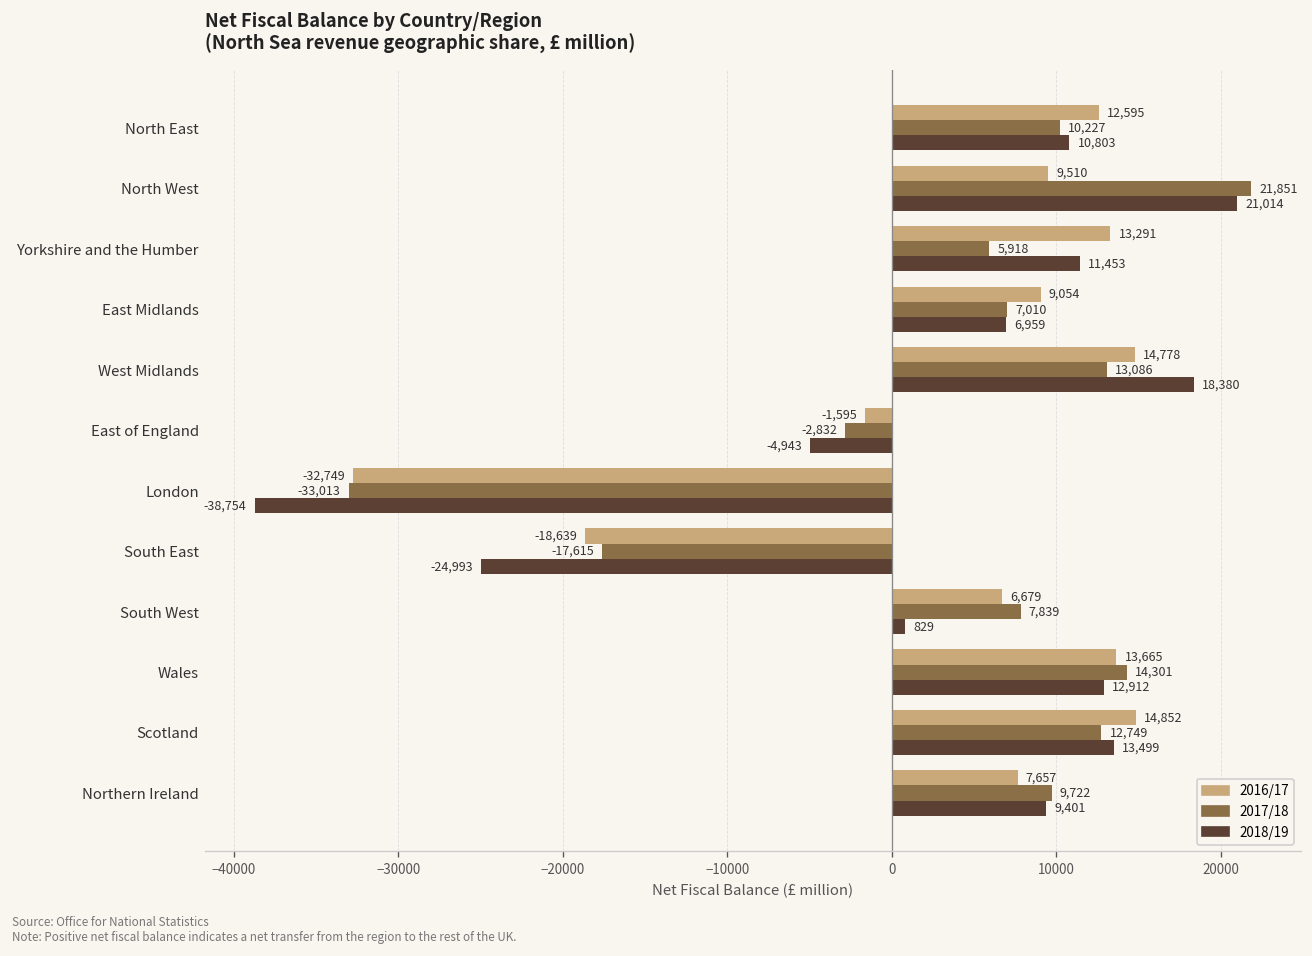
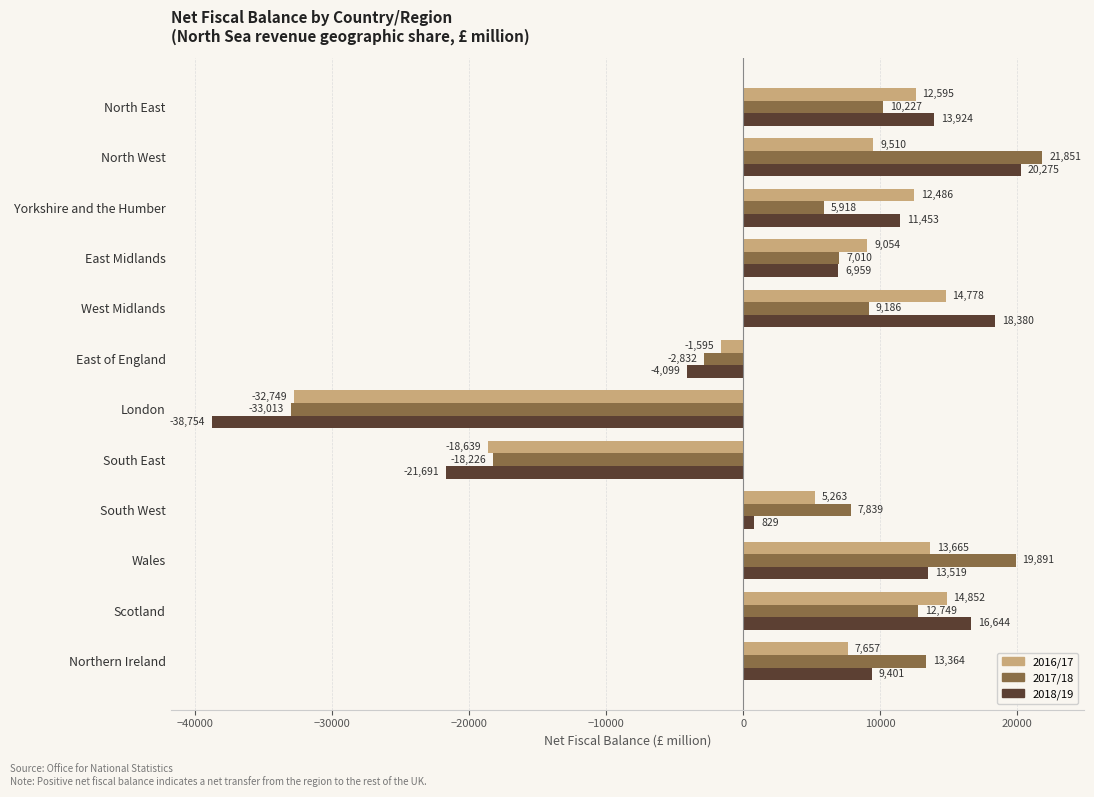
  {
    "2016/17": {
      "North East": "12,595",
      "North West": "9,510",
-     "Yorkshire and the Humber": "13,291",
+     "Yorkshire and the Humber": "12,486",
      "East Midlands": "9,054",
      "West Midlands": "14,778",
      "East of England": "-1,595",
      "London": "-32,749",
      "South East": "-18,639",
-     "South West": "6,679",
+     "South West": "5,263",
      "Wales": "13,665",
      "Scotland": "14,852",
      "Northern Ireland": "7,657"
    },
    "2017/18": {
      "North East": "10,227",
      "North West": "21,851",
      "Yorkshire and the Humber": "5,918",
      "East Midlands": "7,010",
-     "West Midlands": "13,086",
+     "West Midlands": "9,186",
      "East of England": "-2,832",
      "London": "-33,013",
-     "South East": "-17,615",
+     "South East": "-18,226",
      "South West": "7,839",
-     "Wales": "14,301",
+     "Wales": "19,891",
      "Scotland": "12,749",
-     "Northern Ireland": "9,722"
+     "Northern Ireland": "13,364"
    },
    "2018/19": {
-     "North East": "10,803",
-     "North West": "21,014",
+     "North East": "13,924",
+     "North West": "20,275",
      "Yorkshire and the Humber": "11,453",
      "East Midlands": "6,959",
      "West Midlands": "18,380",
-     "East of England": "-4,943",
+     "East of England": "-4,099",
      "London": "-38,754",
-     "South East": "-24,993",
+     "South East": "-21,691",
      "South West": "829",
-     "Wales": "12,912",
-     "Scotland": "13,499",
+     "Wales": "13,519",
+     "Scotland": "16,644",
      "Northern Ireland": "9,401"
    }
  }
